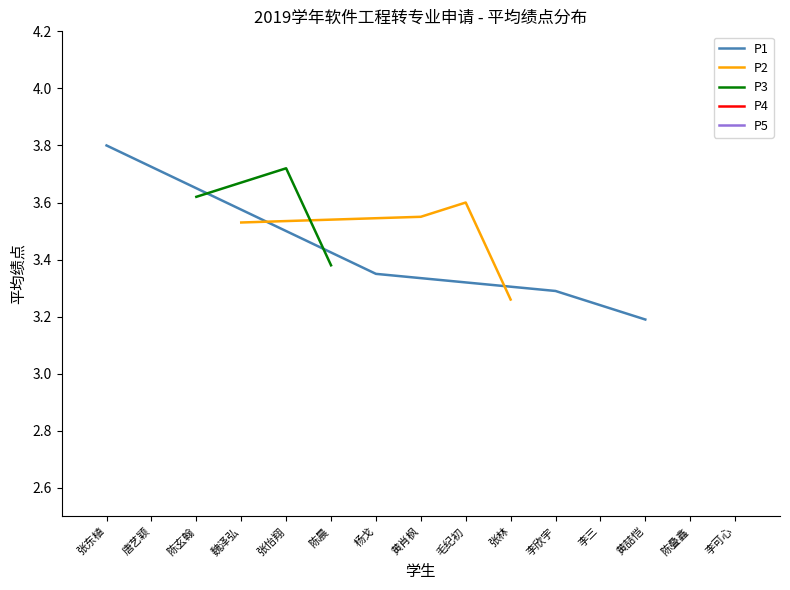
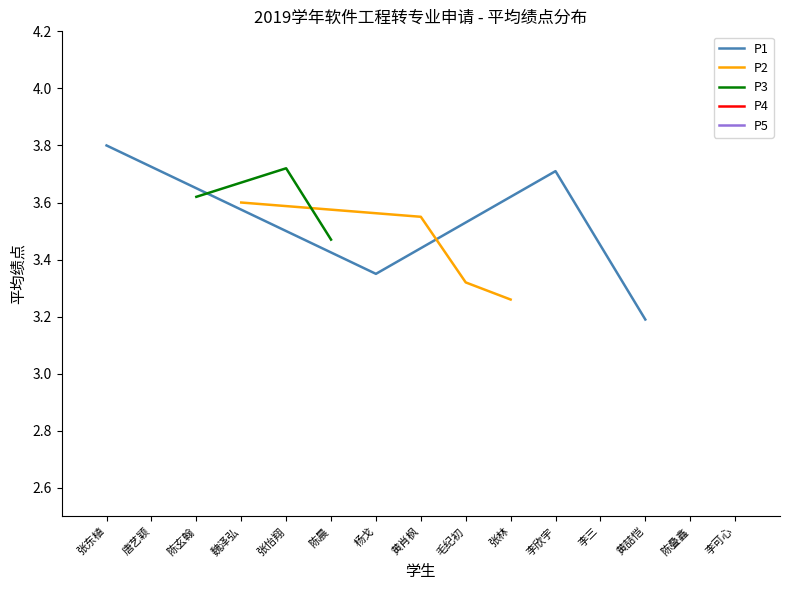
  {
    "P1": {
      "张东植": 3.80,
      "杨戈": 3.35,
-     "李欣宇": 3.29,
+     "李欣宇": 3.71,
      "黄喆恺": 3.19
    },
    "P2": {
-     "魏泽弘": 3.53,
+     "魏泽弘": 3.60,
      "黄肖枫": 3.55,
-     "毛纪初": 3.60,
+     "毛纪初": 3.32,
      "张林": 3.26
    },
    "P3": {
      "陈玄翰": 3.62,
      "张怡翔": 3.72,
-     "陈晨": 3.38
+     "陈晨": 3.47
    },
    "P4": {
      "唐艺颖": 3.71
    },
    "P5": {
      "李三": 3.19
    }
  }
